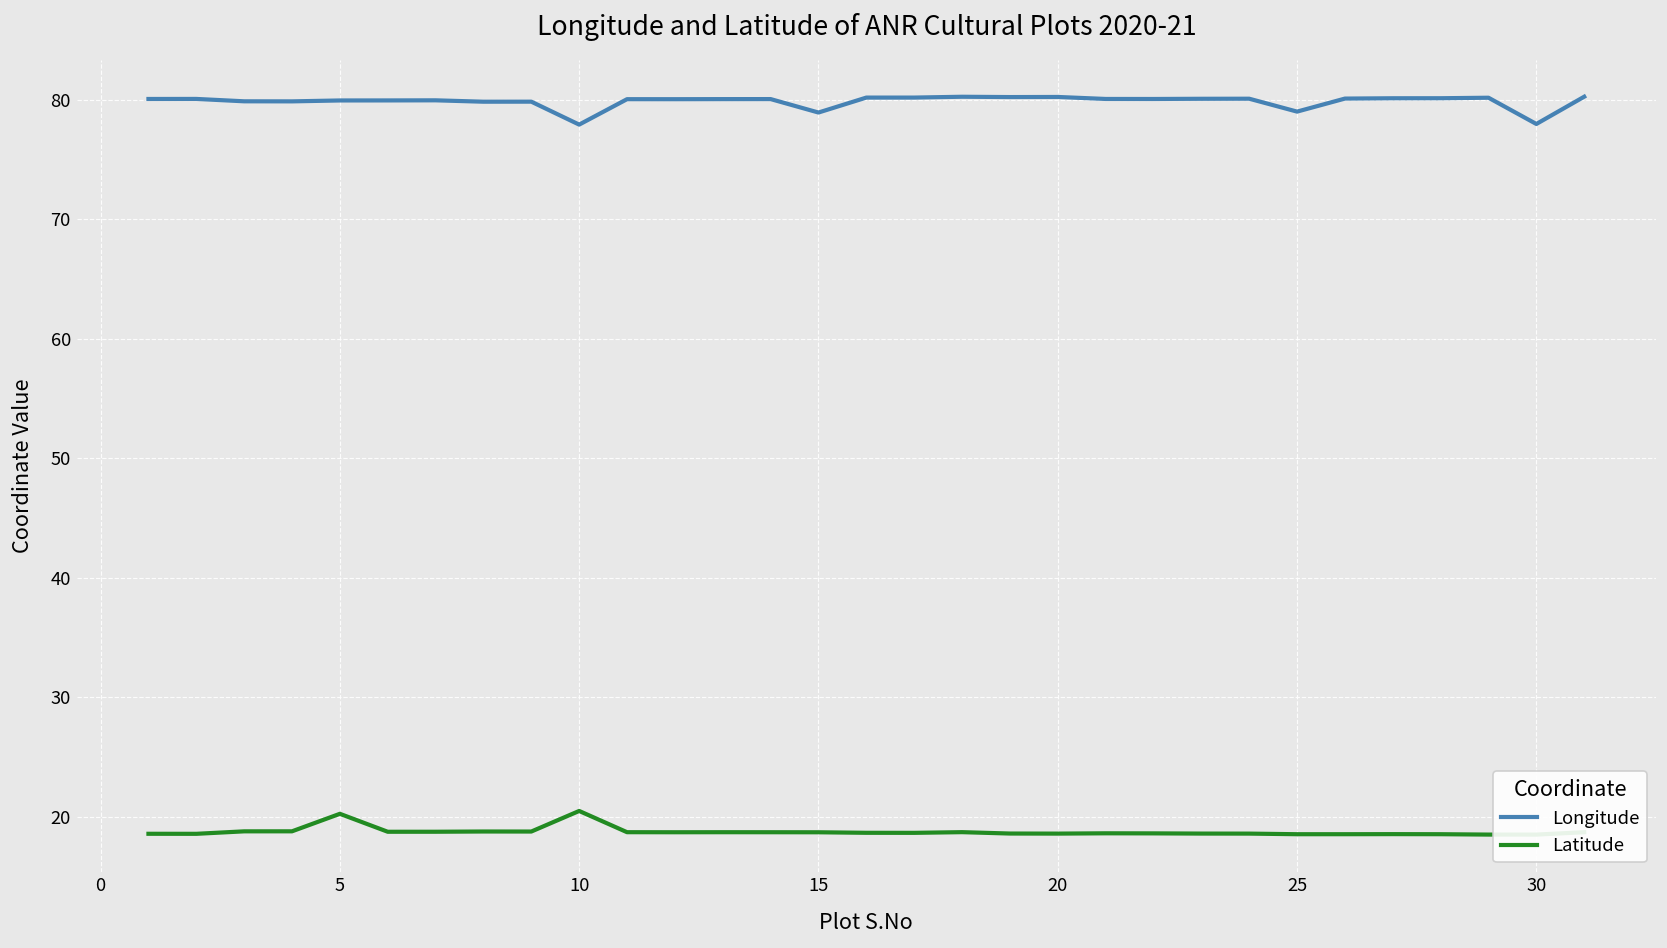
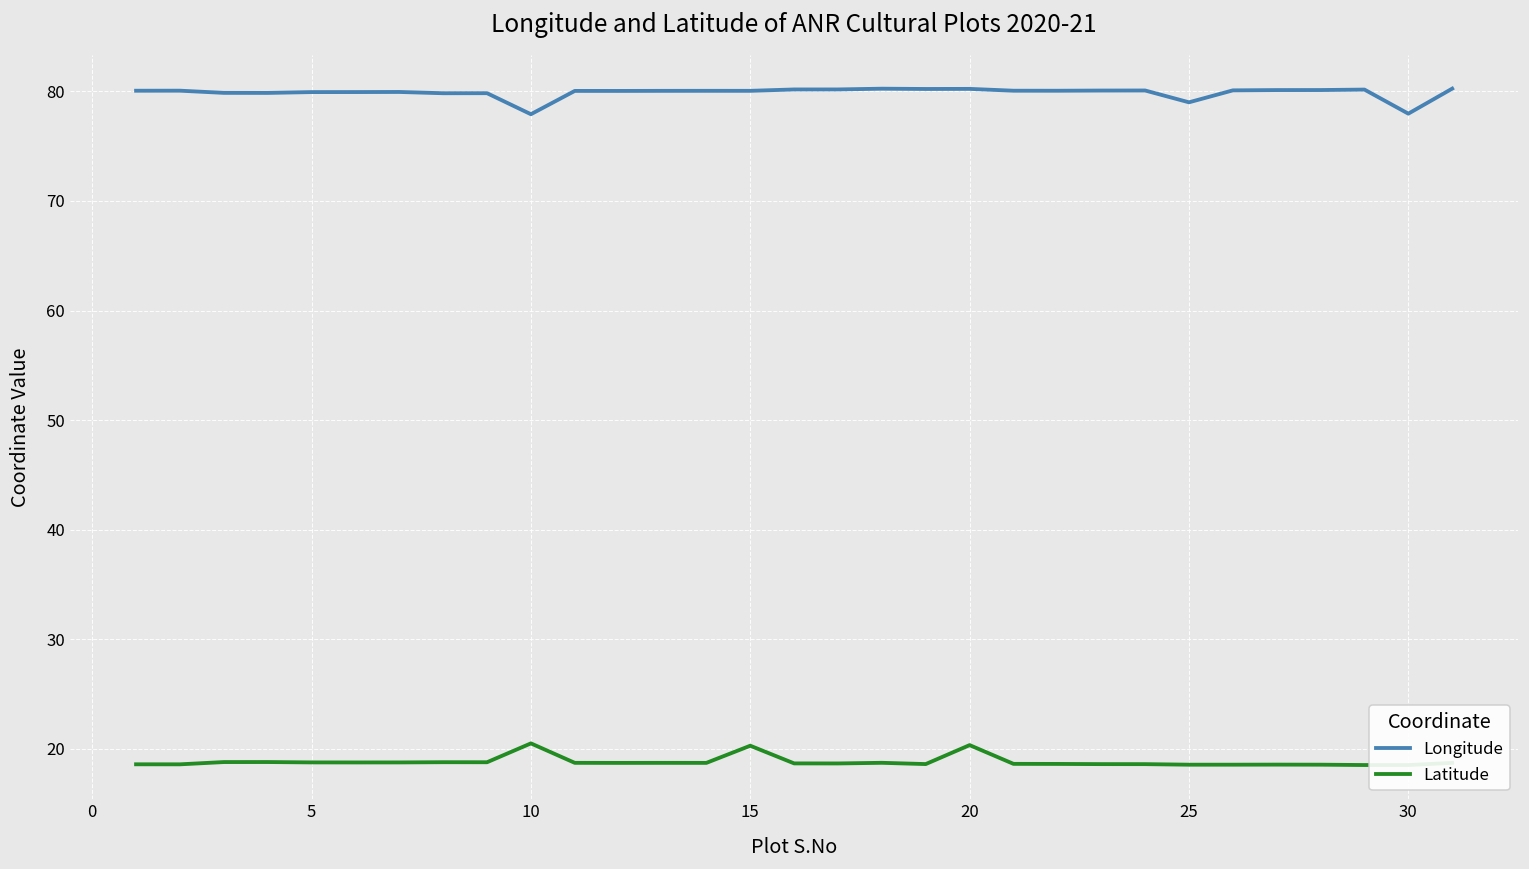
  {
    "Longitude": {
      "5": 80,
      "10": 78,
-     "15": 79,
+     "15": 80,
      "20": 80,
      "25": 79,
      "30": 78
    },
    "Latitude": {
-     "5": 20,
+     "5": 19,
      "10": 20,
-     "15": 19,
-     "20": 19,
+     "15": 20,
+     "20": 20,
      "25": 19
    }
  }
